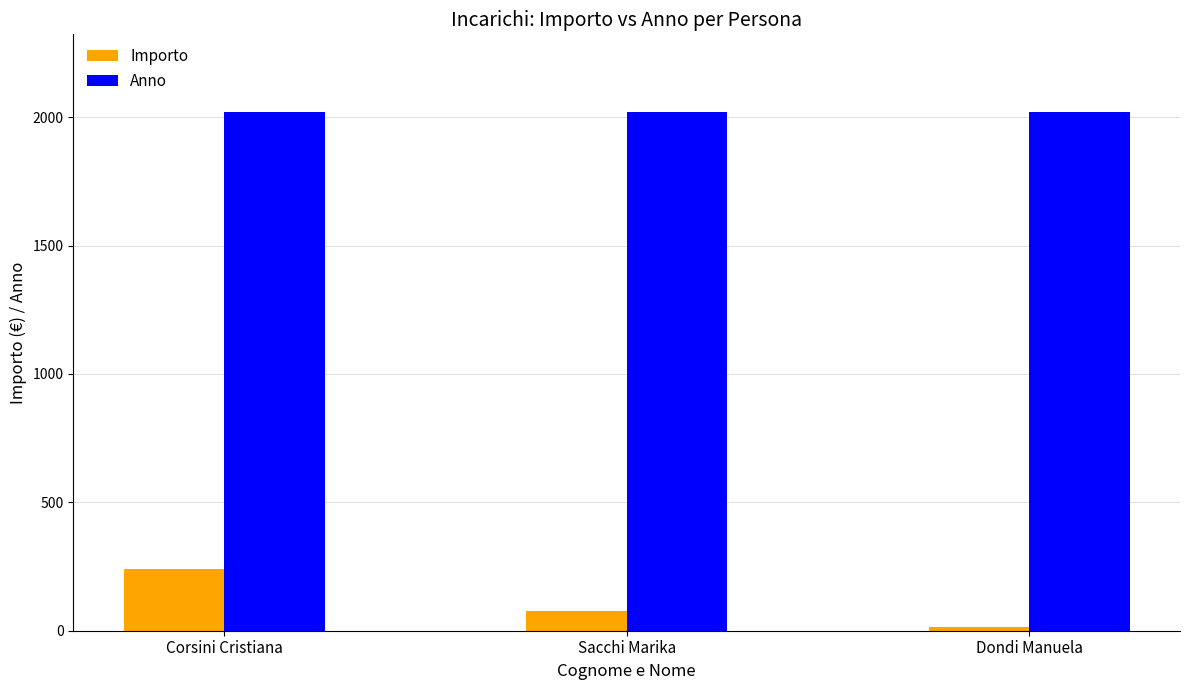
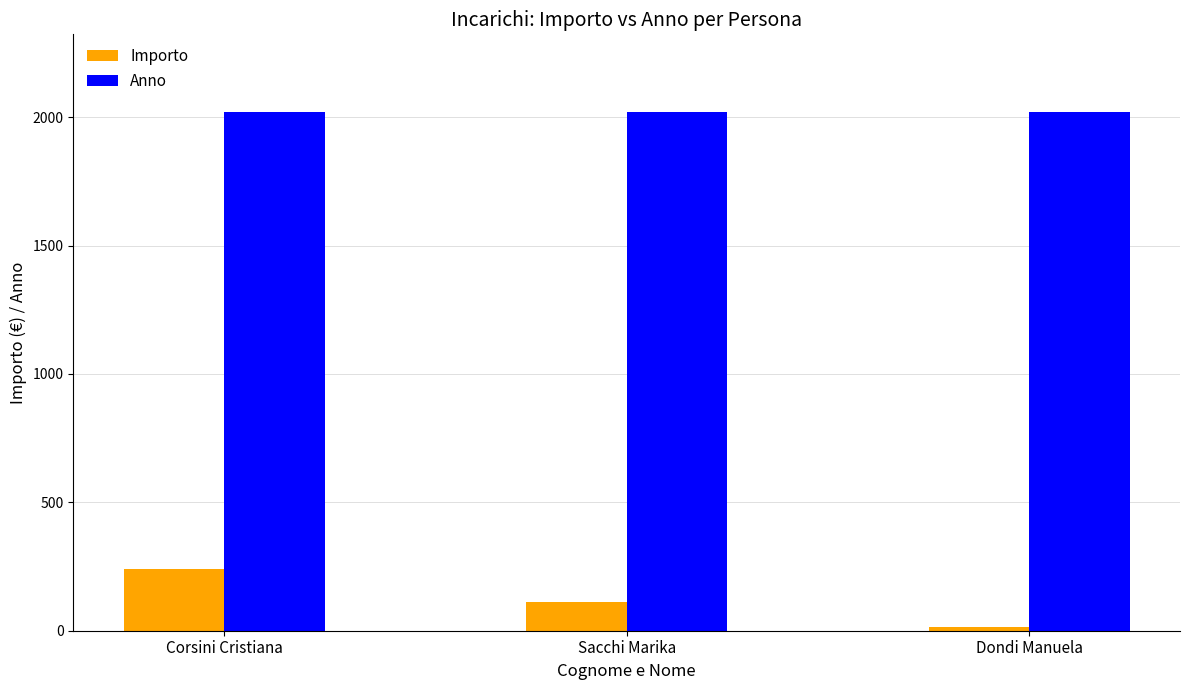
  {
    "Importo": {
      "Corsini Cristiana": 240,
-     "Sacchi Marika": 80,
+     "Sacchi Marika": 110,
      "Dondi Manuela": 20
    },
    "Anno": {
      "Corsini Cristiana": 2020,
      "Sacchi Marika": 2020,
      "Dondi Manuela": 2020
    }
  }
